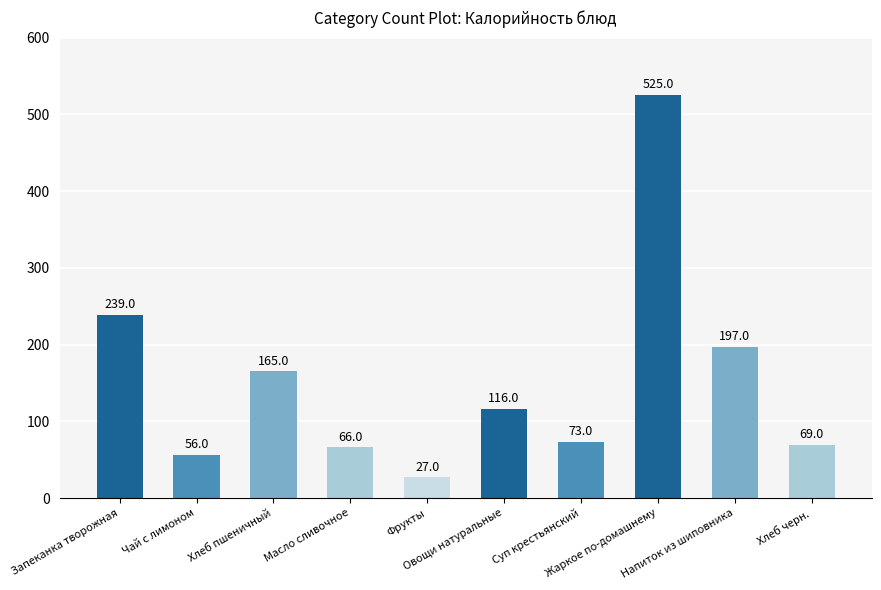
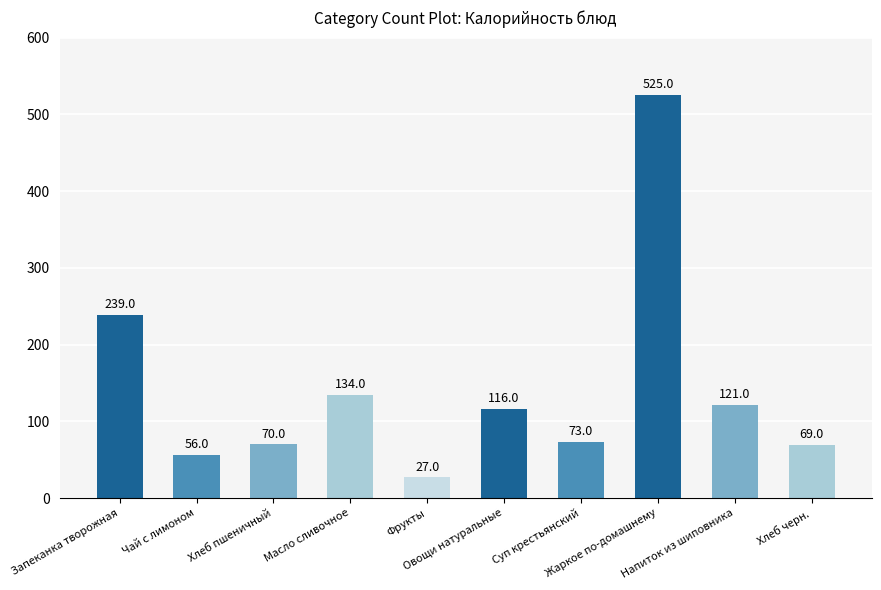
  {
    "Запеканка творожная": 239.0,
    "Чай с лимоном": 56.0,
-   "Хлеб пшеничный": 165.0,
-   "Масло сливочное": 66.0,
+   "Хлеб пшеничный": 70.0,
+   "Масло сливочное": 134.0,
    "Фрукты": 27.0,
    "Овощи натуральные": 116.0,
    "Суп крестьянский": 73.0,
    "Жаркое по-домашнему": 525.0,
-   "Напиток из шиповника": 197.0,
+   "Напиток из шиповника": 121.0,
    "Хлеб черн.": 69.0
  }
